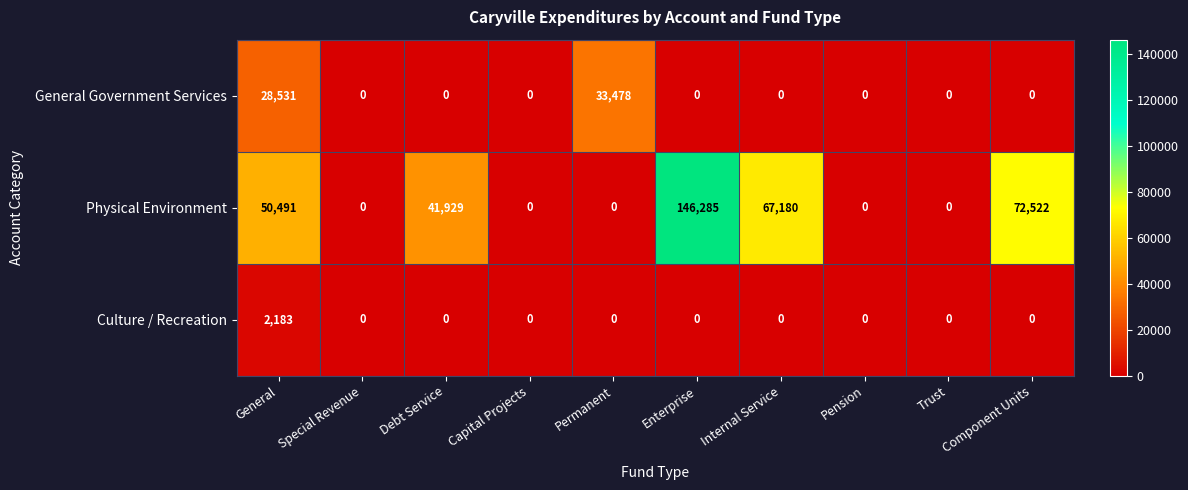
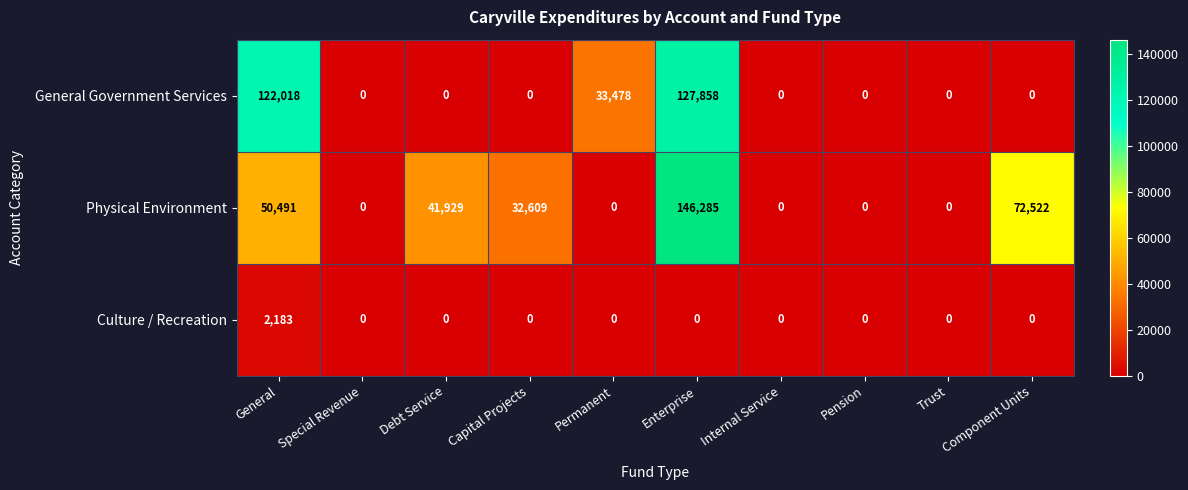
  {
    "General Government Services": {
-     "General": "28,531",
+     "General": "122,018",
      "Special Revenue": "0",
      "Debt Service": "0",
      "Capital Projects": "0",
      "Permanent": "33,478",
-     "Enterprise": "0",
+     "Enterprise": "127,858",
      "Internal Service": "0",
      "Pension": "0",
      "Trust": "0",
      "Component Units": "0"
    },
    "Physical Environment": {
      "General": "50,491",
      "Special Revenue": "0",
      "Debt Service": "41,929",
-     "Capital Projects": "0",
+     "Capital Projects": "32,609",
      "Permanent": "0",
      "Enterprise": "146,285",
-     "Internal Service": "67,180",
+     "Internal Service": "0",
      "Pension": "0",
      "Trust": "0",
      "Component Units": "72,522"
    },
    "Culture / Recreation": {
      "General": "2,183",
      "Special Revenue": "0",
      "Debt Service": "0",
      "Capital Projects": "0",
      "Permanent": "0",
      "Enterprise": "0",
      "Internal Service": "0",
      "Pension": "0",
      "Trust": "0",
      "Component Units": "0"
    }
  }
